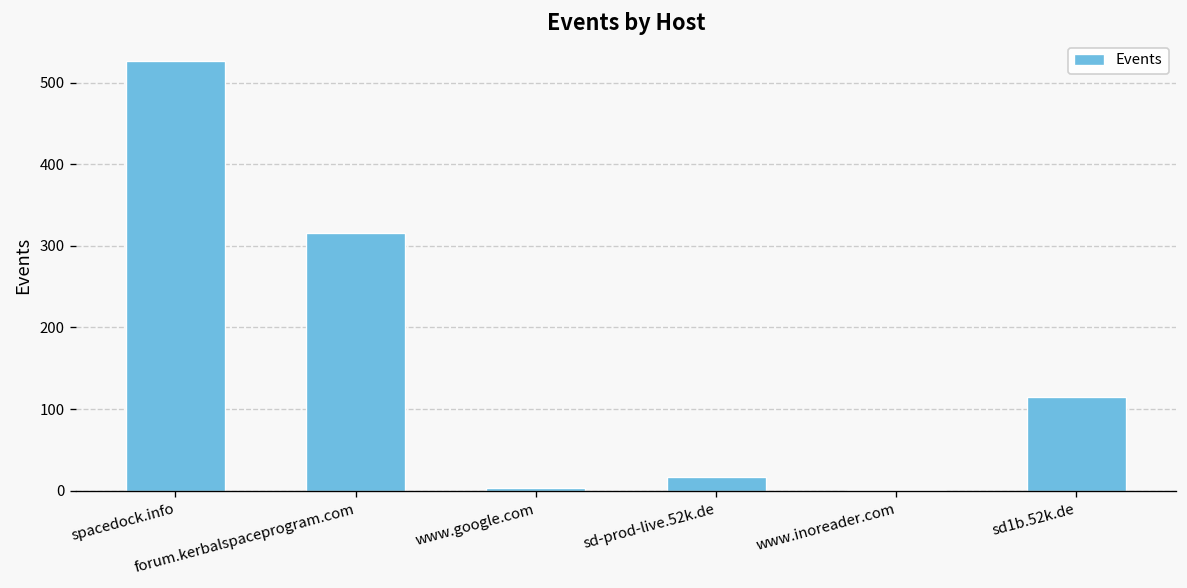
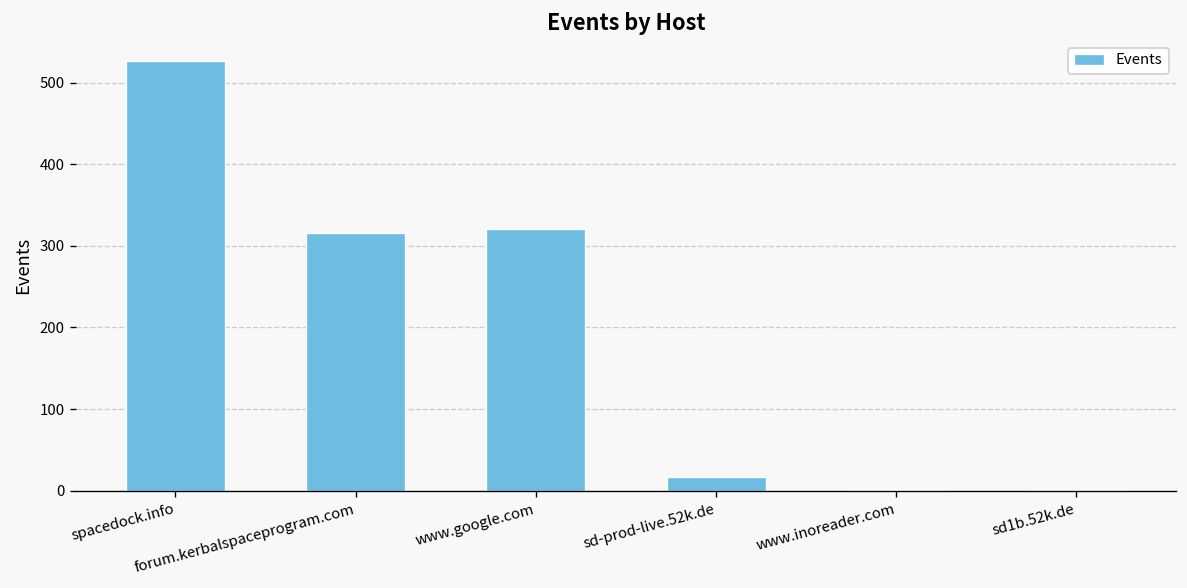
  {
    "spacedock.info": 530,
    "forum.kerbalspaceprogram.com": 320,
-   "www.google.com": 0,
+   "www.google.com": 320,
    "sd-prod-live.52k.de": 20,
-   "sd1b.52k.de": 120
+   "sd1b.52k.de": 0
  }
